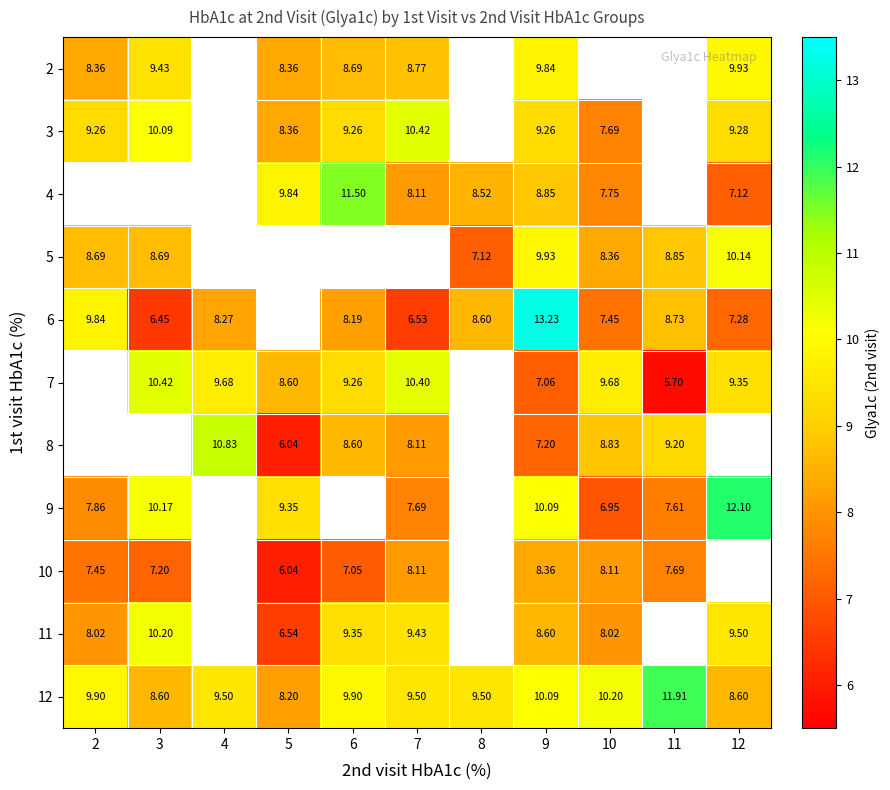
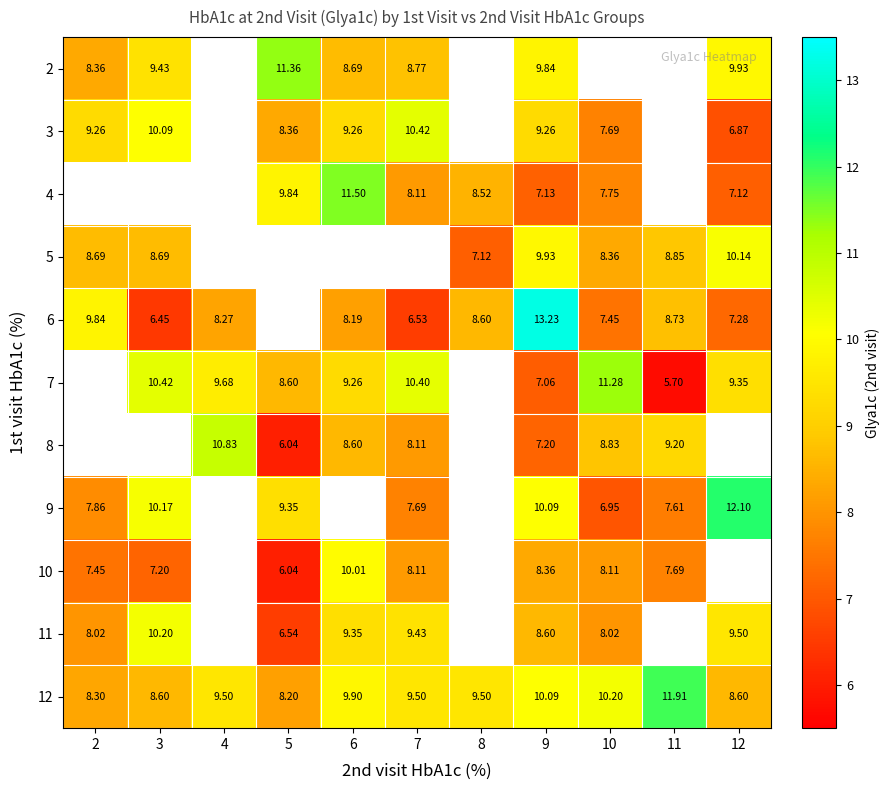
  {
    "2": {
      "2": 8.36,
      "3": 9.43,
-     "5": 8.36,
+     "5": 11.36,
      "6": 8.69,
      "7": 8.77,
      "9": 9.84
    },
    "3": {
      "2": 9.26,
      "3": 10.09,
      "5": 8.36,
      "6": 9.26,
      "7": 10.42,
      "9": 9.26,
      "10": 7.69,
-     "12": 9.28
+     "12": 6.87
    },
    "4": {
      "5": 9.84,
      "6": 11.50,
      "7": 8.11,
      "8": 8.52,
-     "9": 8.85,
+     "9": 7.13,
      "10": 7.75,
      "12": 7.12
    },
    "5": {
      "2": 8.69,
      "3": 8.69,
      "8": 7.12,
      "9": 9.93,
      "10": 8.36,
      "11": 8.85,
      "12": 10.14
    },
    "6": {
      "2": 9.84,
      "3": 6.45,
      "4": 8.27,
      "6": 8.19,
      "7": 6.53,
      "8": 8.60,
      "9": 13.23,
      "10": 7.45,
      "11": 8.73,
      "12": 7.28
    },
    "7": {
      "3": 10.42,
      "4": 9.68,
      "5": 8.60,
      "6": 9.26,
      "7": 10.40,
      "9": 7.06,
-     "10": 9.68,
+     "10": 11.28,
      "11": 5.70,
      "12": 9.35
    },
    "8": {
      "4": 10.83,
      "5": 6.04,
      "6": 8.60,
      "7": 8.11,
      "9": 7.20,
      "10": 8.83,
      "11": 9.20
    },
    "9": {
      "2": 7.86,
      "3": 10.17,
      "5": 9.35,
      "7": 7.69,
      "9": 10.09,
      "10": 6.95,
      "11": 7.61,
      "12": 12.10
    },
    "10": {
      "2": 7.45,
      "3": 7.20,
      "5": 6.04,
-     "6": 7.05,
+     "6": 10.01,
      "7": 8.11,
      "9": 8.36,
      "10": 8.11,
      "11": 7.69
    },
    "11": {
      "2": 8.02,
      "3": 10.20,
      "5": 6.54,
      "6": 9.35,
      "7": 9.43,
      "9": 8.60,
      "10": 8.02,
      "12": 9.50
    },
    "12": {
-     "2": 9.90,
+     "2": 8.30,
      "3": 8.60,
      "4": 9.50,
      "5": 8.20,
      "6": 9.90,
      "7": 9.50,
      "8": 9.50,
      "9": 10.09,
      "10": 10.20,
      "11": 11.91,
      "12": 8.60
    }
  }
